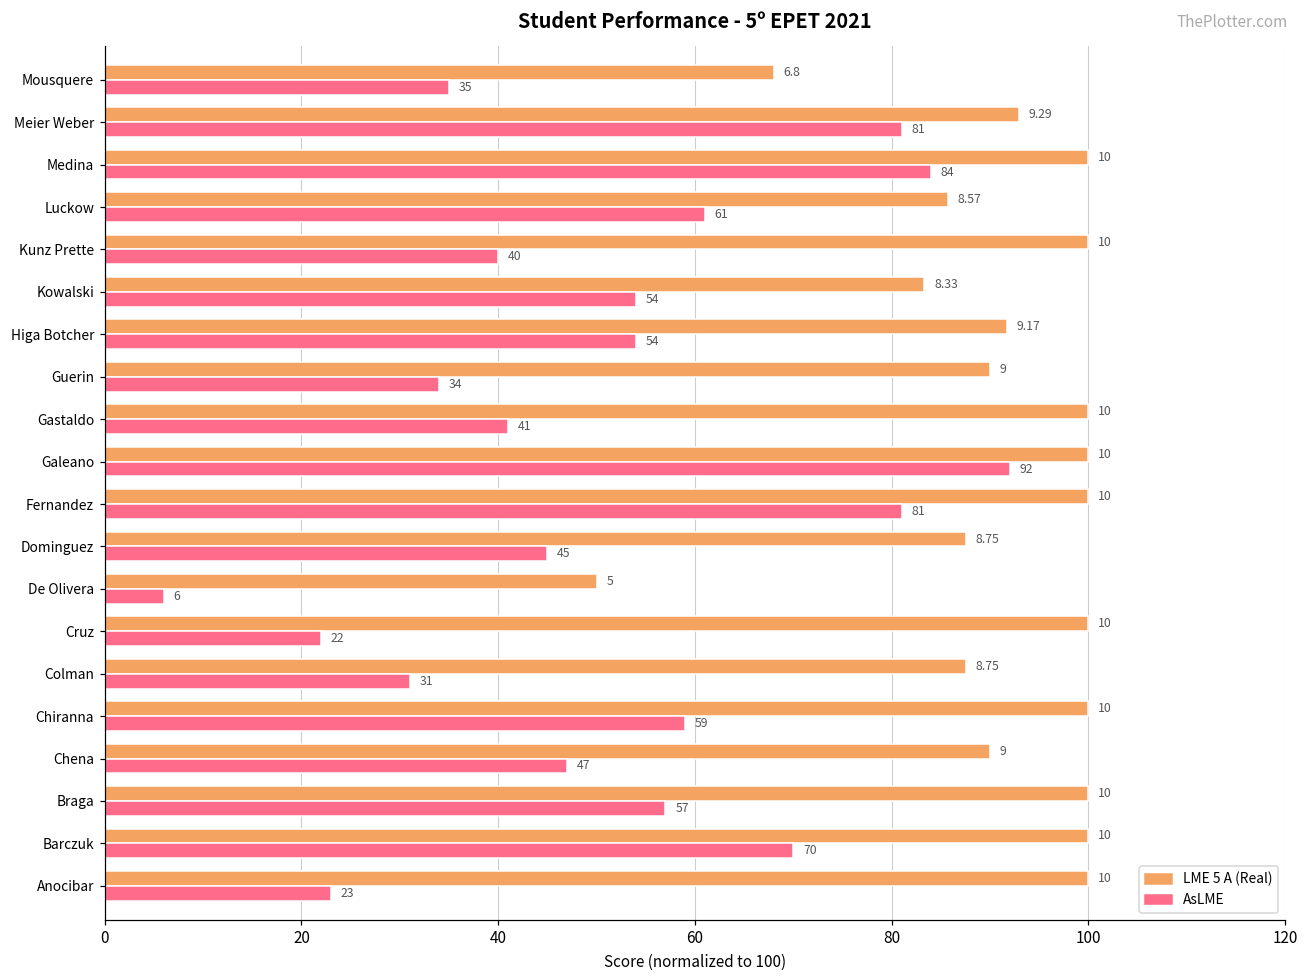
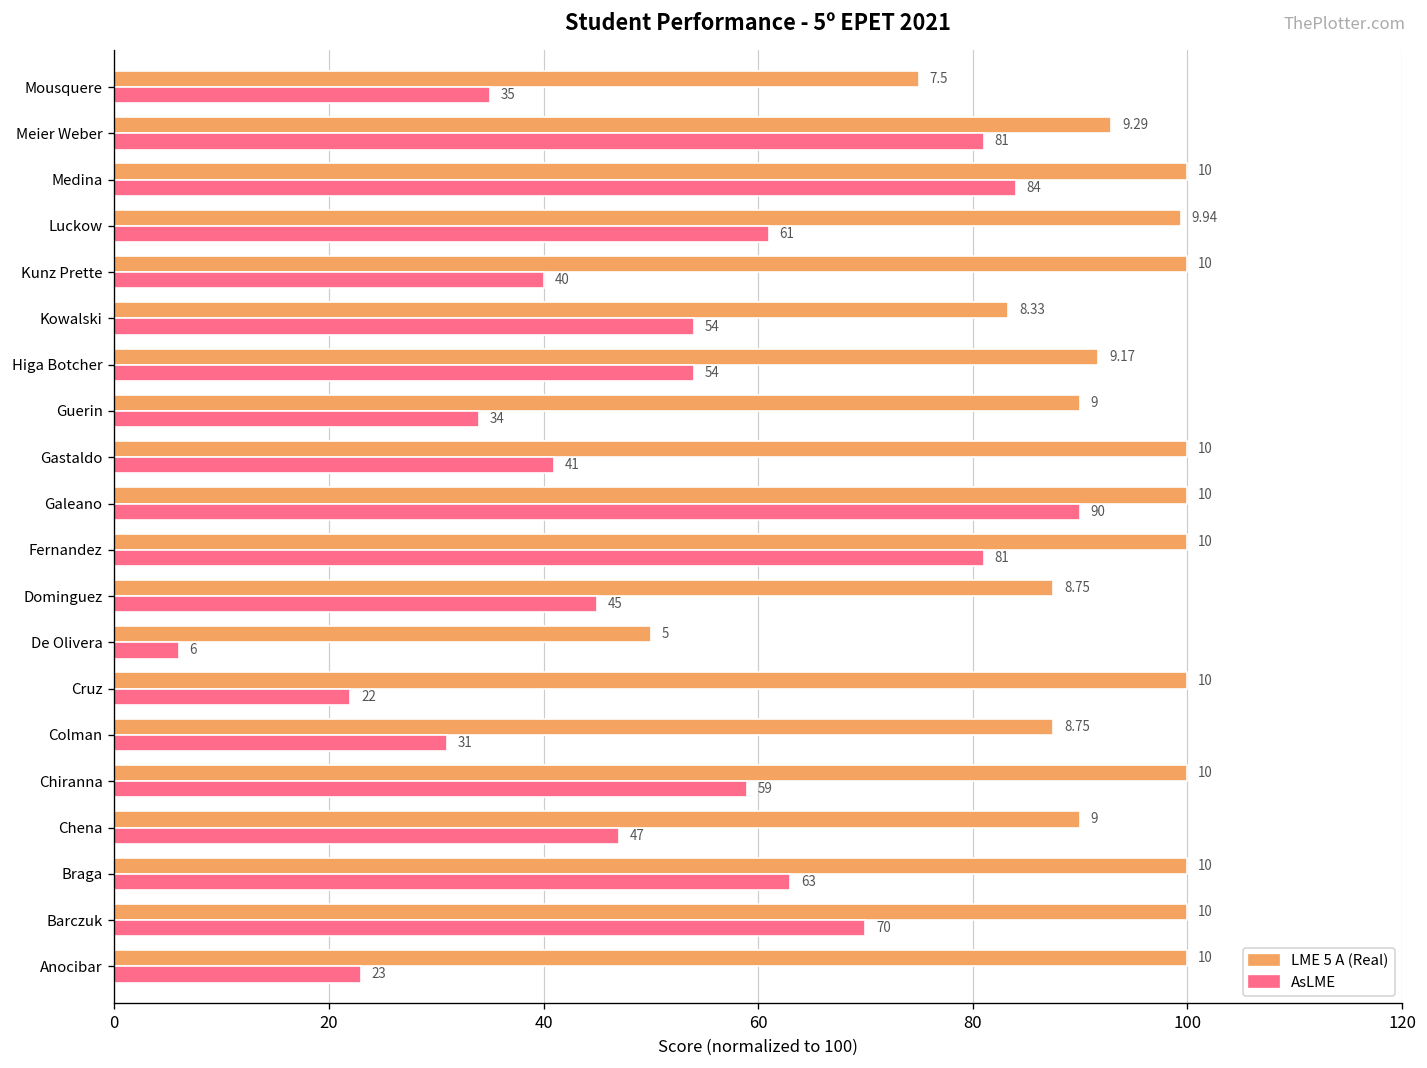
  {
    "LME 5 A (Real)": {
-     "Mousquere": 6.8,
-     "Luckow": 8.57
+     "Mousquere": 7.5,
+     "Luckow": 9.94
    },
    "AsLME": {
      "Mousquere": 35,
      "Meier Weber": 81,
      "Medina": 84,
      "Luckow": 61,
      "Kunz Prette": 40,
      "Kowalski": 54,
      "Higa Botcher": 54,
      "Guerin": 34,
      "Gastaldo": 41,
-     "Galeano": 92,
+     "Galeano": 90,
      "Fernandez": 81,
      "Dominguez": 45,
      "De Olivera": 6,
      "Cruz": 22,
      "Colman": 31,
      "Chiranna": 59,
      "Chena": 47,
-     "Braga": 57,
+     "Braga": 63,
      "Barczuk": 70,
      "Anocibar": 23
    }
  }
